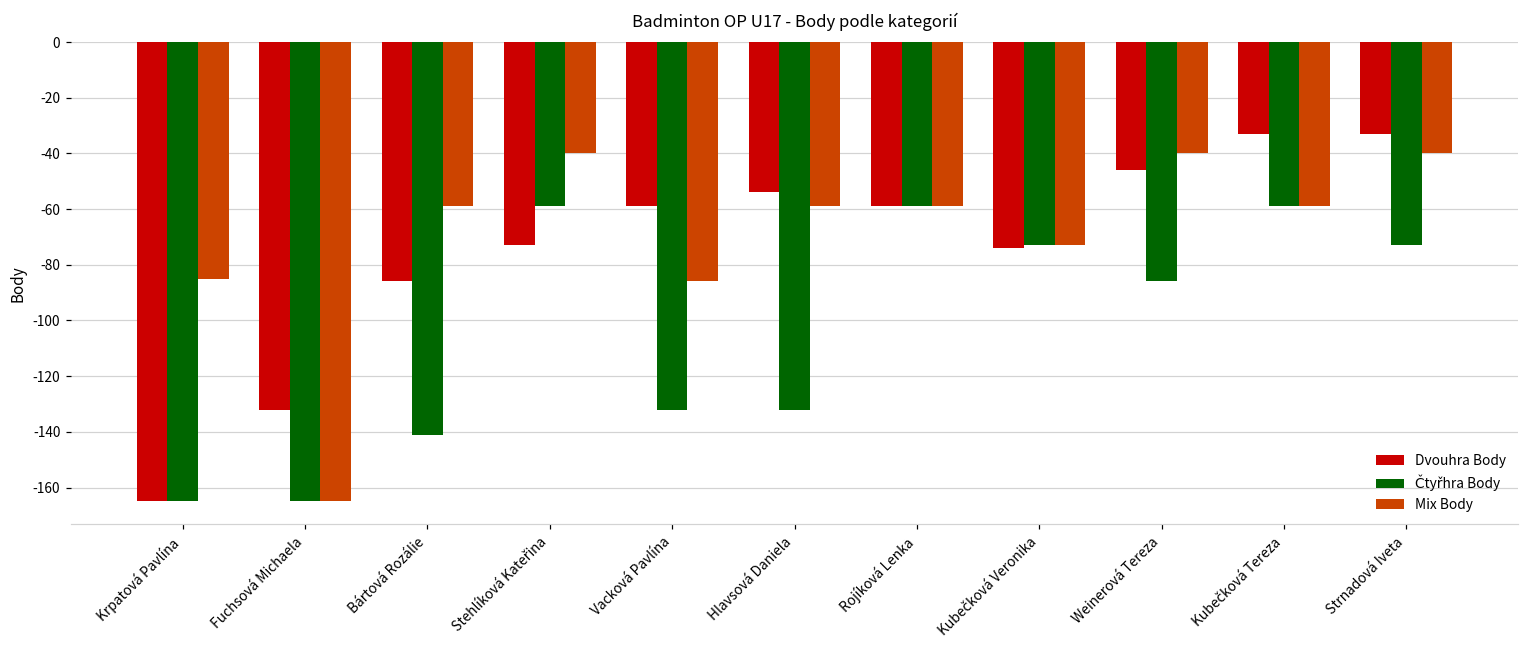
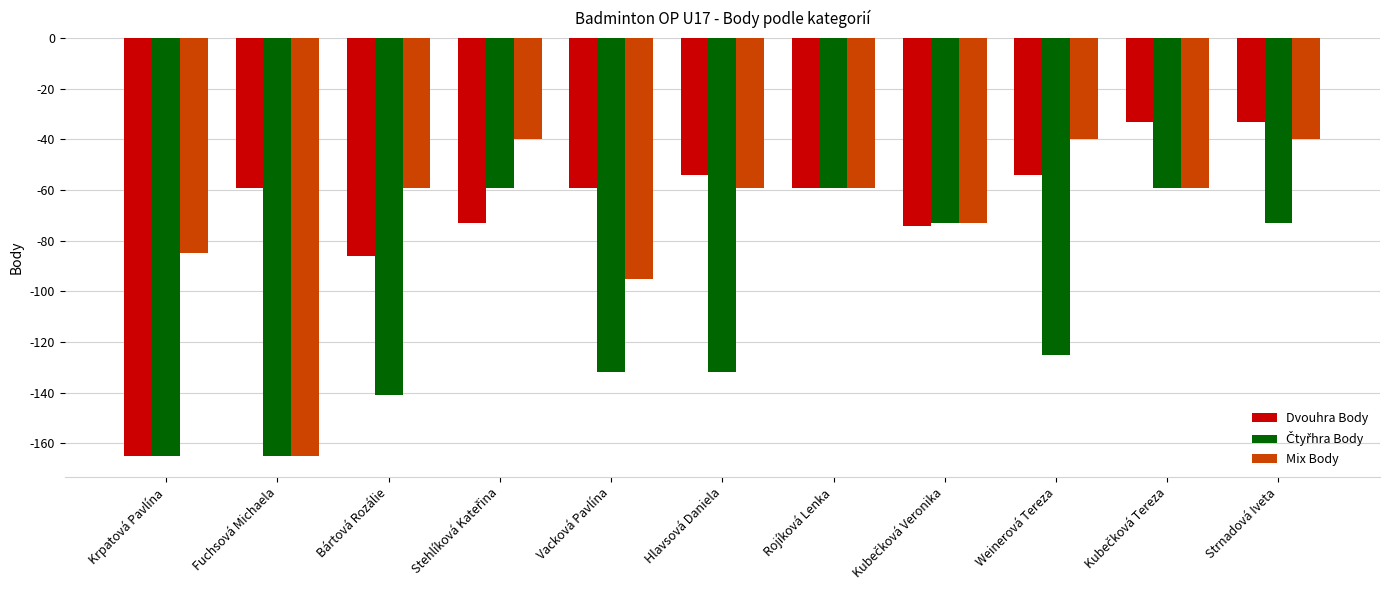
  {
    "Dvouhra Body": {
      "Krpatová Pavlína": -165,
-     "Fuchsová Michaela": -132,
+     "Fuchsová Michaela": -59,
      "Bártová Rozálie": -86,
      "Stehlíková Kateřina": -73,
      "Vacková Pavlína": -59,
      "Hlavsová Daniela": -54,
      "Rojíková Lenka": -59,
      "Kubečková Veronika": -74,
-     "Weinerová Tereza": -46,
+     "Weinerová Tereza": -54,
      "Kubečková Tereza": -33,
      "Strnadová Iveta": -33
    },
    "Čtyřhra Body": {
      "Krpatová Pavlína": -165,
      "Fuchsová Michaela": -165,
      "Bártová Rozálie": -141,
      "Stehlíková Kateřina": -59,
      "Vacková Pavlína": -132,
      "Hlavsová Daniela": -132,
      "Rojíková Lenka": -59,
      "Kubečková Veronika": -73,
-     "Weinerová Tereza": -86,
+     "Weinerová Tereza": -125,
      "Kubečková Tereza": -59,
      "Strnadová Iveta": -73
    },
    "Mix Body": {
      "Krpatová Pavlína": -85,
      "Fuchsová Michaela": -165,
      "Bártová Rozálie": -59,
      "Stehlíková Kateřina": -40,
-     "Vacková Pavlína": -86,
+     "Vacková Pavlína": -95,
      "Hlavsová Daniela": -59,
      "Rojíková Lenka": -59,
      "Kubečková Veronika": -73,
      "Weinerová Tereza": -40,
      "Kubečková Tereza": -59,
      "Strnadová Iveta": -40
    }
  }
